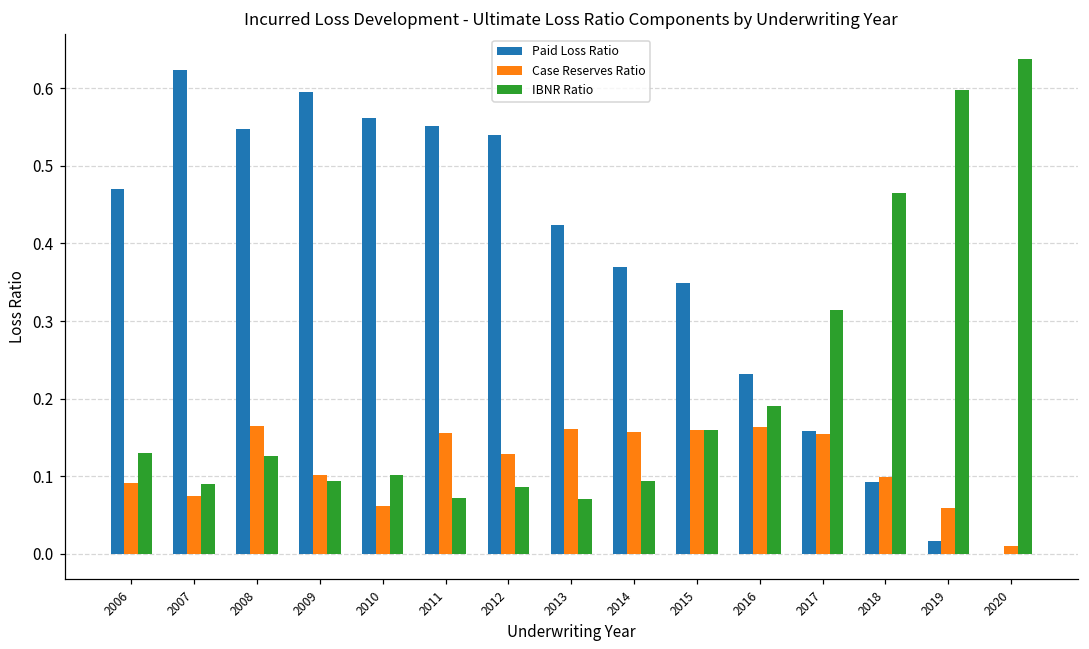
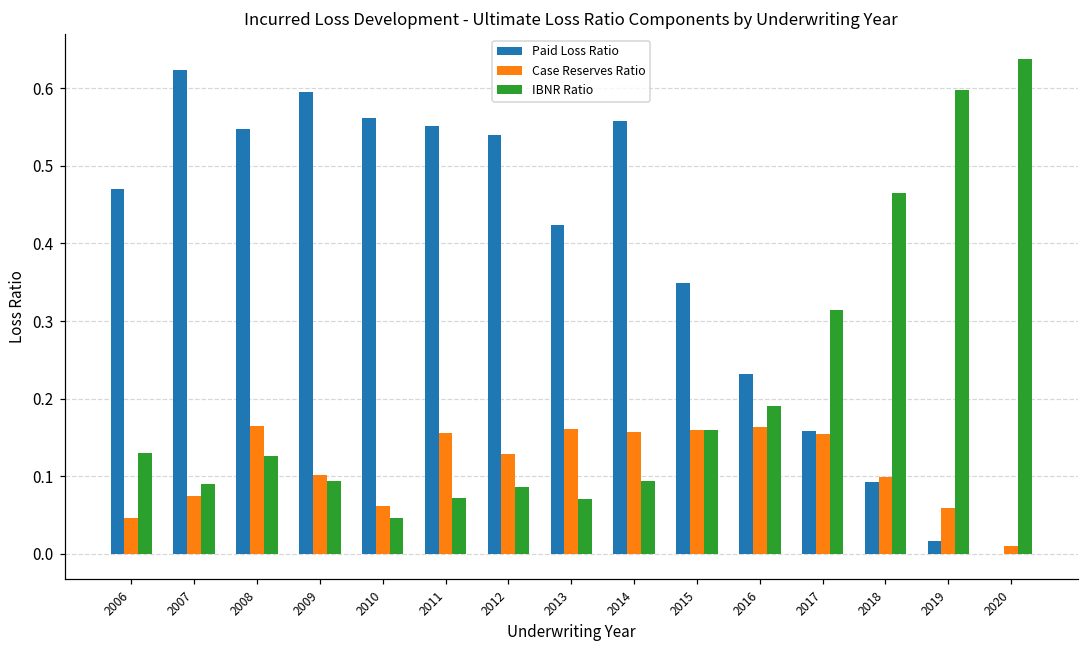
  {
    "Paid Loss Ratio": {
      "2006": 0.47,
      "2007": 0.62,
      "2008": 0.55,
      "2009": 0.59,
      "2010": 0.56,
      "2011": 0.55,
      "2012": 0.54,
      "2013": 0.42,
-     "2014": 0.37,
+     "2014": 0.56,
      "2015": 0.35,
      "2016": 0.23,
      "2017": 0.16,
      "2018": 0.09,
      "2019": 0.02
    },
    "Case Reserves Ratio": {
-     "2006": 0.09,
+     "2006": 0.05,
      "2007": 0.08,
      "2008": 0.16,
      "2009": 0.10,
      "2010": 0.06,
      "2011": 0.16,
      "2012": 0.13,
      "2013": 0.16,
      "2014": 0.16,
      "2015": 0.16,
      "2016": 0.16,
      "2017": 0.15,
      "2018": 0.10,
      "2019": 0.06,
      "2020": 0.01
    },
    "IBNR Ratio": {
      "2006": 0.13,
      "2007": 0.09,
      "2008": 0.13,
      "2009": 0.09,
-     "2010": 0.10,
+     "2010": 0.05,
      "2011": 0.07,
      "2012": 0.09,
      "2013": 0.07,
      "2014": 0.09,
      "2015": 0.16,
      "2016": 0.19,
      "2017": 0.31,
      "2018": 0.46,
      "2019": 0.60,
      "2020": 0.64
    }
  }
